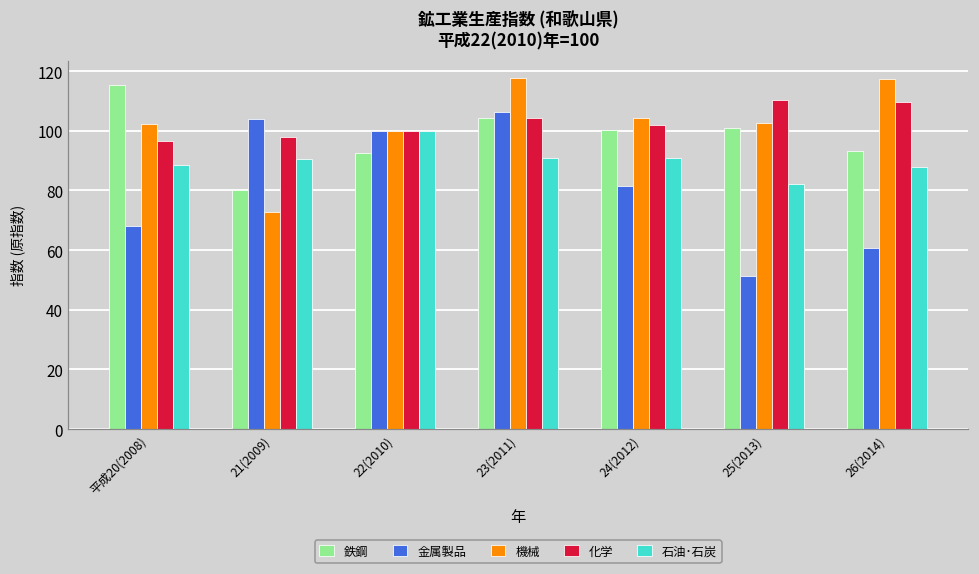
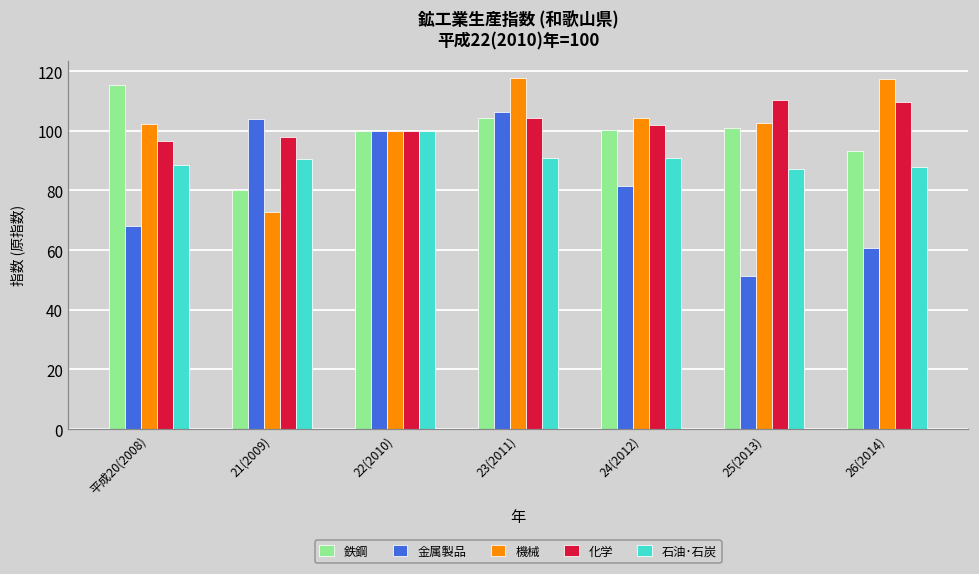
  {
    "鉄鋼": {
      "平成20(2008)": 116,
      "21(2009)": 80,
-     "22(2010)": 93,
+     "22(2010)": 100,
      "23(2011)": 104,
      "24(2012)": 100,
      "25(2013)": 101,
      "26(2014)": 93
    },
    "金属製品": {
      "平成20(2008)": 68,
      "21(2009)": 104,
      "22(2010)": 100,
      "23(2011)": 106,
      "24(2012)": 82,
      "25(2013)": 51,
      "26(2014)": 61
    },
    "機械": {
      "平成20(2008)": 102,
      "21(2009)": 73,
      "22(2010)": 100,
      "23(2011)": 118,
      "24(2012)": 104,
      "25(2013)": 103,
      "26(2014)": 118
    },
    "化学": {
      "平成20(2008)": 97,
      "21(2009)": 98,
      "22(2010)": 100,
      "23(2011)": 104,
      "24(2012)": 102,
      "25(2013)": 110,
      "26(2014)": 110
    },
    "石油･石炭": {
      "平成20(2008)": 89,
      "21(2009)": 91,
      "22(2010)": 100,
      "23(2011)": 91,
      "24(2012)": 91,
-     "25(2013)": 82,
+     "25(2013)": 87,
      "26(2014)": 88
    }
  }
